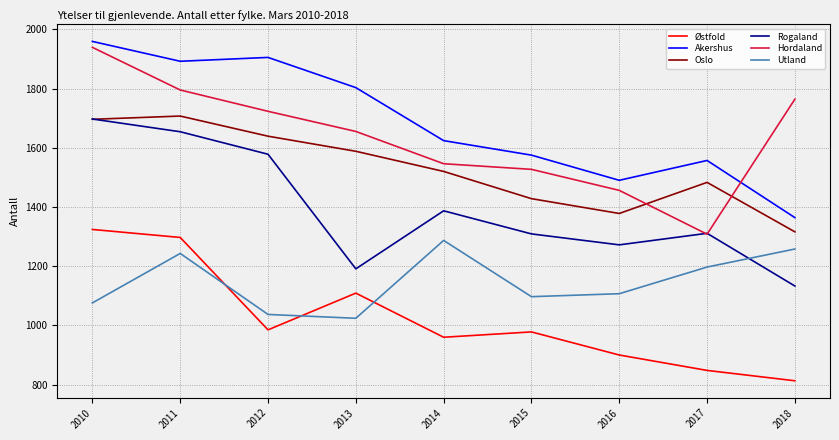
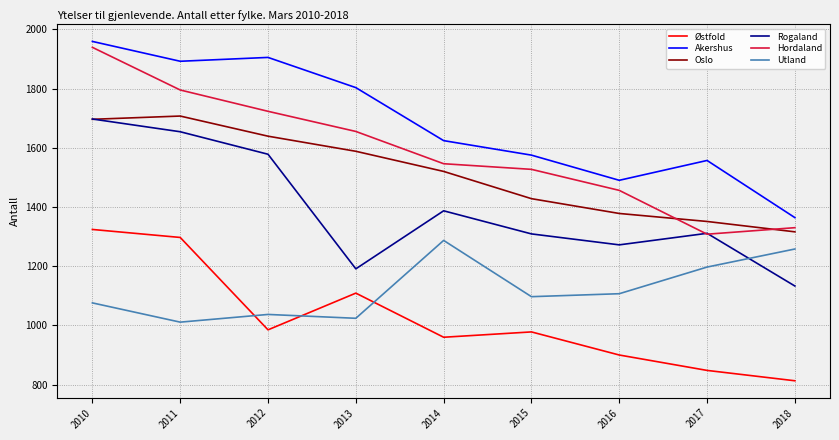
  {
    "Østfold": {
      "2010": 1320,
      "2011": 1300,
      "2012": 990,
      "2013": 1110,
      "2014": 960,
      "2015": 980,
      "2016": 900,
      "2017": 850,
      "2018": 810
    },
    "Akershus": {
      "2010": 1960,
      "2011": 1890,
      "2012": 1910,
      "2013": 1800,
      "2014": 1620,
      "2015": 1580,
      "2016": 1490,
      "2017": 1560,
      "2018": 1360
    },
    "Oslo": {
      "2011": 1710,
      "2012": 1640,
      "2013": 1590,
      "2014": 1520,
      "2015": 1430,
      "2016": 1380,
-     "2017": 1480,
+     "2017": 1350,
      "2018": 1320
    },
    "Rogaland": {
      "2011": 1650,
      "2012": 1580,
      "2013": 1190,
      "2014": 1390,
      "2015": 1310,
      "2016": 1270,
      "2018": 1130
    },
    "Hordaland": {
      "2010": 1940,
      "2011": 1800,
      "2012": 1720,
      "2013": 1660,
      "2014": 1550,
      "2015": 1530,
      "2016": 1460,
-     "2018": 1760
+     "2018": 1330
    },
    "Utland": {
      "2010": 1080,
-     "2011": 1240,
+     "2011": 1010,
      "2012": 1040,
      "2013": 1020,
      "2014": 1290,
      "2015": 1100,
      "2016": 1110,
      "2017": 1200,
      "2018": 1260
    }
  }
